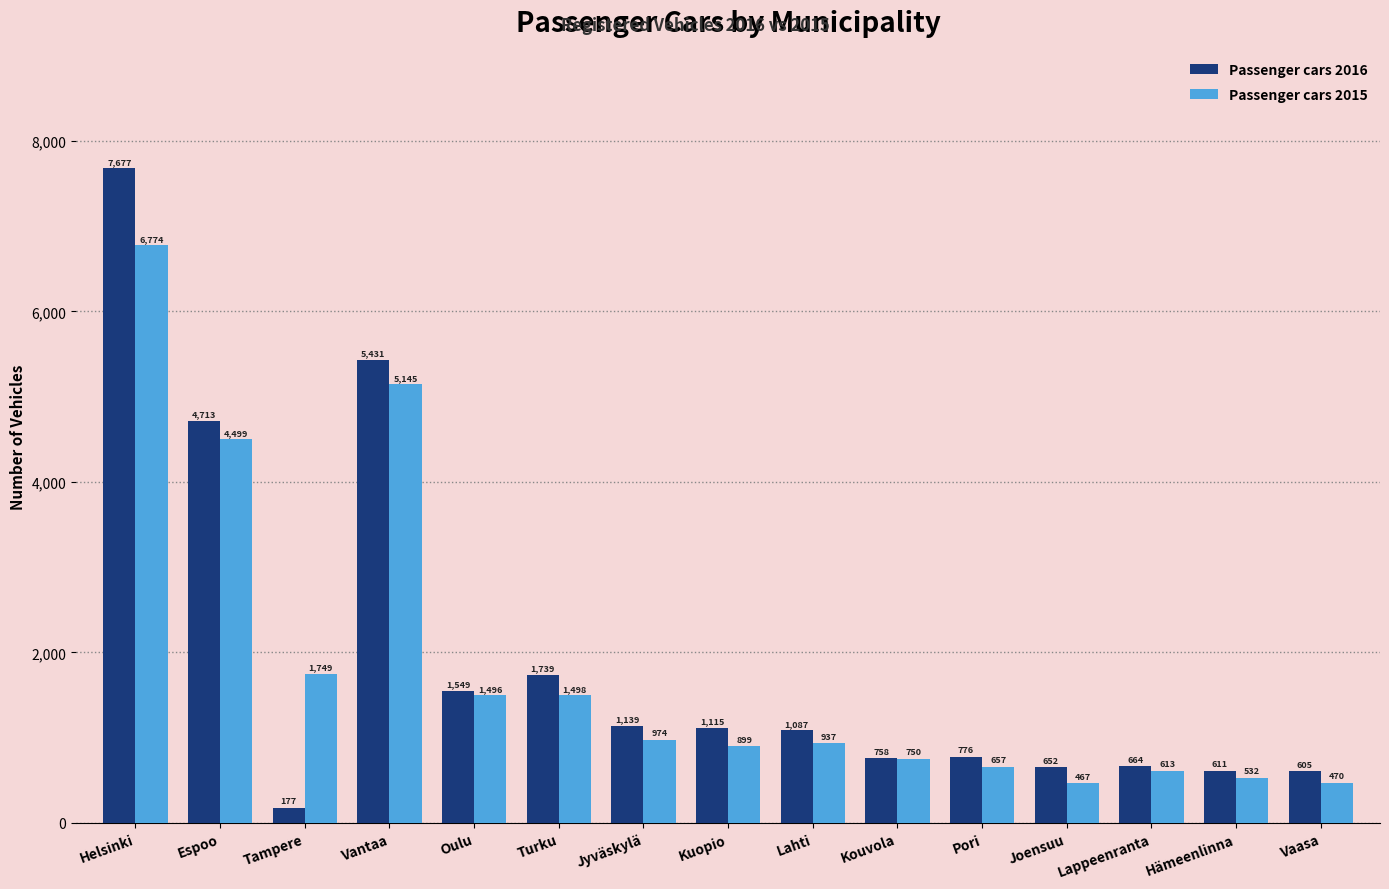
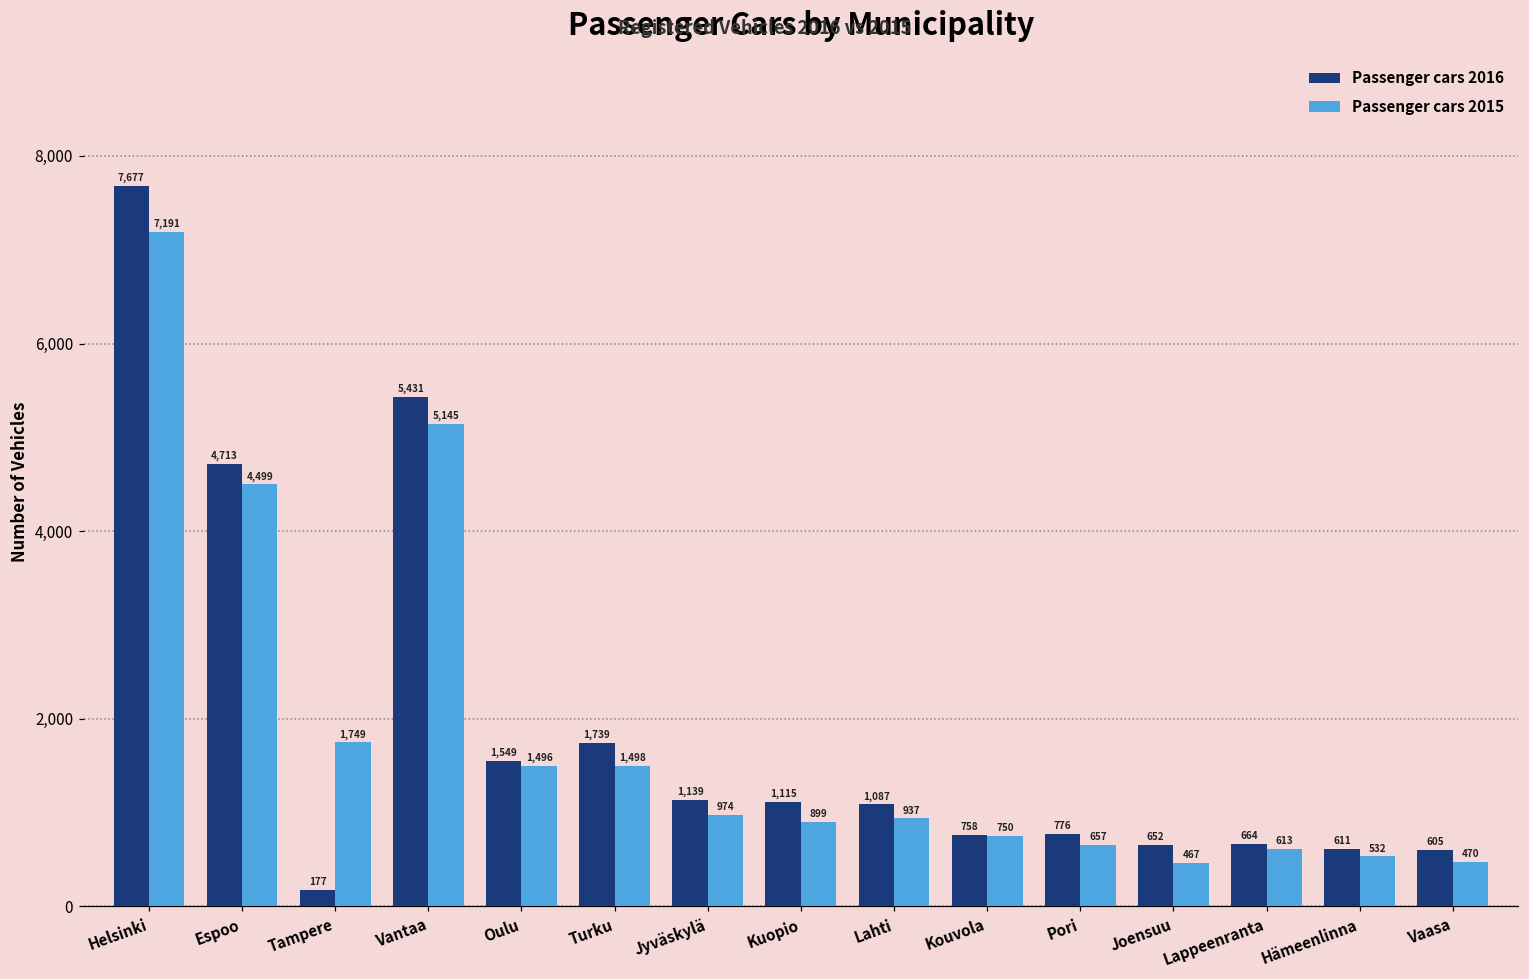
  {
    "Passenger cars 2016": {
      "Helsinki": "7,677",
      "Espoo": "4,713",
      "Tampere": "177",
      "Vantaa": "5,431",
      "Oulu": "1,549",
      "Turku": "1,739",
      "Jyväskylä": "1,139",
      "Kuopio": "1,115",
      "Lahti": "1,087",
      "Kouvola": "758",
      "Pori": "776",
      "Joensuu": "652",
      "Lappeenranta": "664",
      "Hämeenlinna": "611",
      "Vaasa": "605"
    },
    "Passenger cars 2015": {
-     "Helsinki": "6,774",
+     "Helsinki": "7,191",
      "Espoo": "4,499",
      "Tampere": "1,749",
      "Vantaa": "5,145",
      "Oulu": "1,496",
      "Turku": "1,498",
      "Jyväskylä": "974",
      "Kuopio": "899",
      "Lahti": "937",
      "Kouvola": "750",
      "Pori": "657",
      "Joensuu": "467",
      "Lappeenranta": "613",
      "Hämeenlinna": "532",
      "Vaasa": "470"
    }
  }
